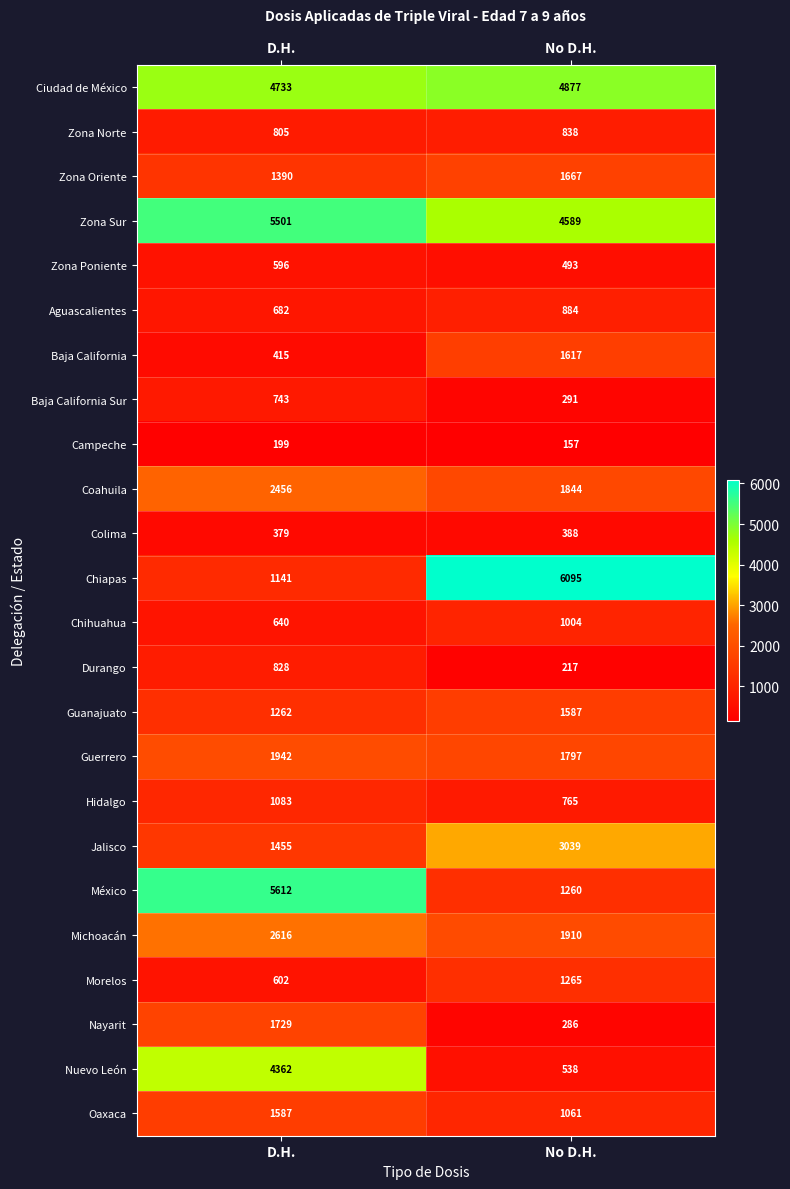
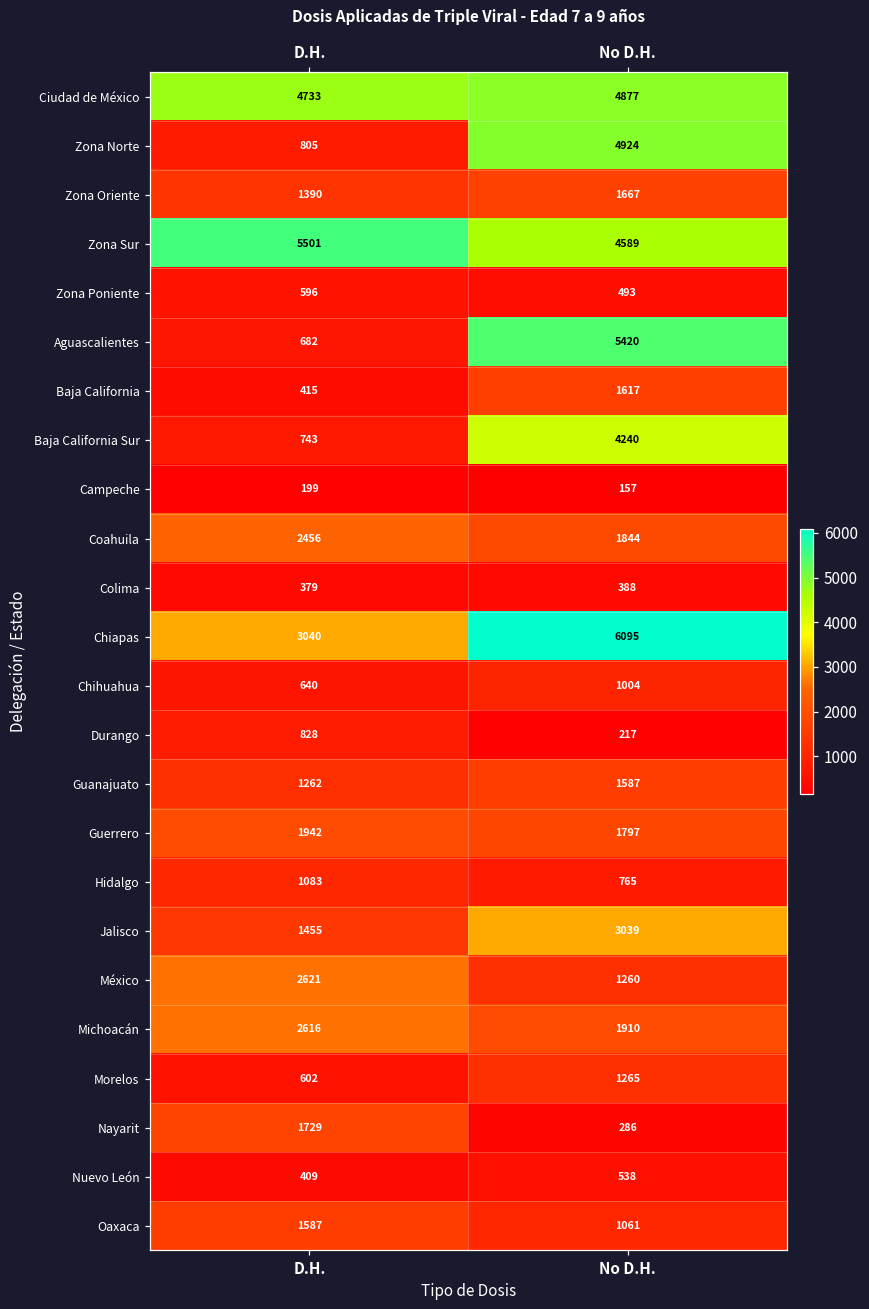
  {
    "Ciudad de México": {
      "D.H.": 4733,
      "No D.H.": 4877
    },
    "Zona Norte": {
      "D.H.": 805,
-     "No D.H.": 838
+     "No D.H.": 4924
    },
    "Zona Oriente": {
      "D.H.": 1390,
      "No D.H.": 1667
    },
    "Zona Sur": {
      "D.H.": 5501,
      "No D.H.": 4589
    },
    "Zona Poniente": {
      "D.H.": 596,
      "No D.H.": 493
    },
    "Aguascalientes": {
      "D.H.": 682,
-     "No D.H.": 884
+     "No D.H.": 5420
    },
    "Baja California": {
      "D.H.": 415,
      "No D.H.": 1617
    },
    "Baja California Sur": {
      "D.H.": 743,
-     "No D.H.": 291
+     "No D.H.": 4240
    },
    "Campeche": {
      "D.H.": 199,
      "No D.H.": 157
    },
    "Coahuila": {
      "D.H.": 2456,
      "No D.H.": 1844
    },
    "Colima": {
      "D.H.": 379,
      "No D.H.": 388
    },
    "Chiapas": {
-     "D.H.": 1141,
+     "D.H.": 3040,
      "No D.H.": 6095
    },
    "Chihuahua": {
      "D.H.": 640,
      "No D.H.": 1004
    },
    "Durango": {
      "D.H.": 828,
      "No D.H.": 217
    },
    "Guanajuato": {
      "D.H.": 1262,
      "No D.H.": 1587
    },
    "Guerrero": {
      "D.H.": 1942,
      "No D.H.": 1797
    },
    "Hidalgo": {
      "D.H.": 1083,
      "No D.H.": 765
    },
    "Jalisco": {
      "D.H.": 1455,
      "No D.H.": 3039
    },
    "México": {
-     "D.H.": 5612,
+     "D.H.": 2621,
      "No D.H.": 1260
    },
    "Michoacán": {
      "D.H.": 2616,
      "No D.H.": 1910
    },
    "Morelos": {
      "D.H.": 602,
      "No D.H.": 1265
    },
    "Nayarit": {
      "D.H.": 1729,
      "No D.H.": 286
    },
    "Nuevo León": {
-     "D.H.": 4362,
+     "D.H.": 409,
      "No D.H.": 538
    },
    "Oaxaca": {
      "D.H.": 1587,
      "No D.H.": 1061
    }
  }
